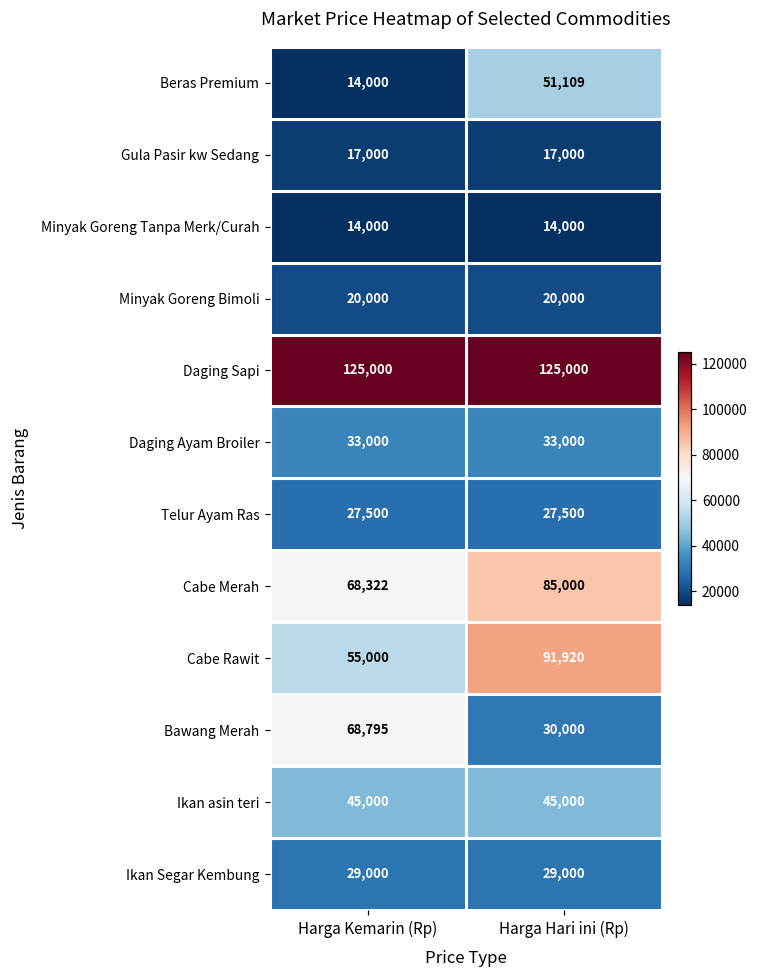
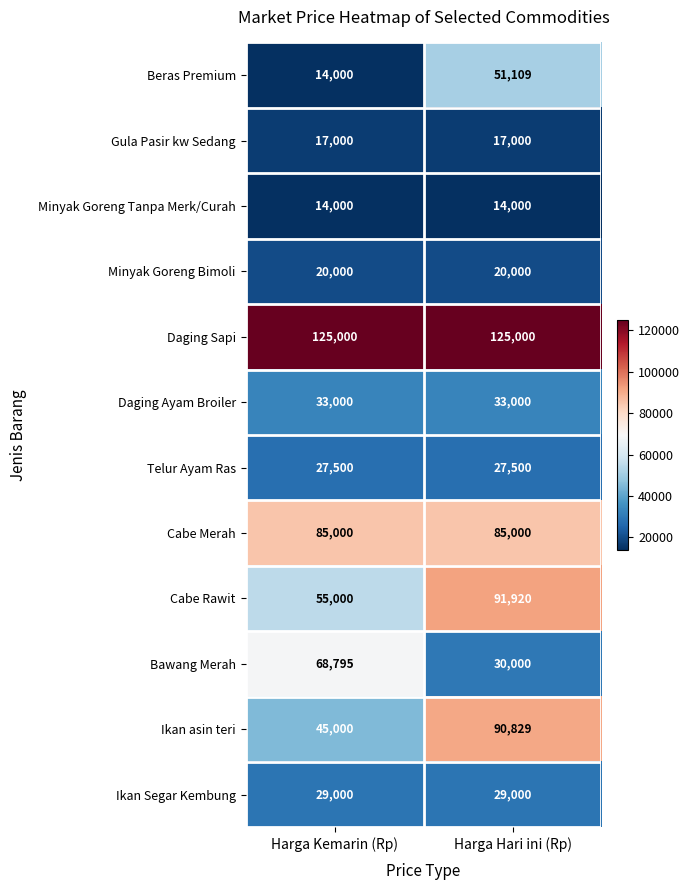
  {
    "Beras Premium": {
      "Harga Kemarin (Rp)": "14,000",
      "Harga Hari ini (Rp)": "51,109"
    },
    "Gula Pasir kw Sedang": {
      "Harga Kemarin (Rp)": "17,000",
      "Harga Hari ini (Rp)": "17,000"
    },
    "Minyak Goreng Tanpa Merk/Curah": {
      "Harga Kemarin (Rp)": "14,000",
      "Harga Hari ini (Rp)": "14,000"
    },
    "Minyak Goreng Bimoli": {
      "Harga Kemarin (Rp)": "20,000",
      "Harga Hari ini (Rp)": "20,000"
    },
    "Daging Sapi": {
      "Harga Kemarin (Rp)": "125,000",
      "Harga Hari ini (Rp)": "125,000"
    },
    "Daging Ayam Broiler": {
      "Harga Kemarin (Rp)": "33,000",
      "Harga Hari ini (Rp)": "33,000"
    },
    "Telur Ayam Ras": {
      "Harga Kemarin (Rp)": "27,500",
      "Harga Hari ini (Rp)": "27,500"
    },
    "Cabe Merah": {
-     "Harga Kemarin (Rp)": "68,322",
+     "Harga Kemarin (Rp)": "85,000",
      "Harga Hari ini (Rp)": "85,000"
    },
    "Cabe Rawit": {
      "Harga Kemarin (Rp)": "55,000",
      "Harga Hari ini (Rp)": "91,920"
    },
    "Bawang Merah": {
      "Harga Kemarin (Rp)": "68,795",
      "Harga Hari ini (Rp)": "30,000"
    },
    "Ikan asin teri": {
      "Harga Kemarin (Rp)": "45,000",
-     "Harga Hari ini (Rp)": "45,000"
+     "Harga Hari ini (Rp)": "90,829"
    },
    "Ikan Segar Kembung": {
      "Harga Kemarin (Rp)": "29,000",
      "Harga Hari ini (Rp)": "29,000"
    }
  }
